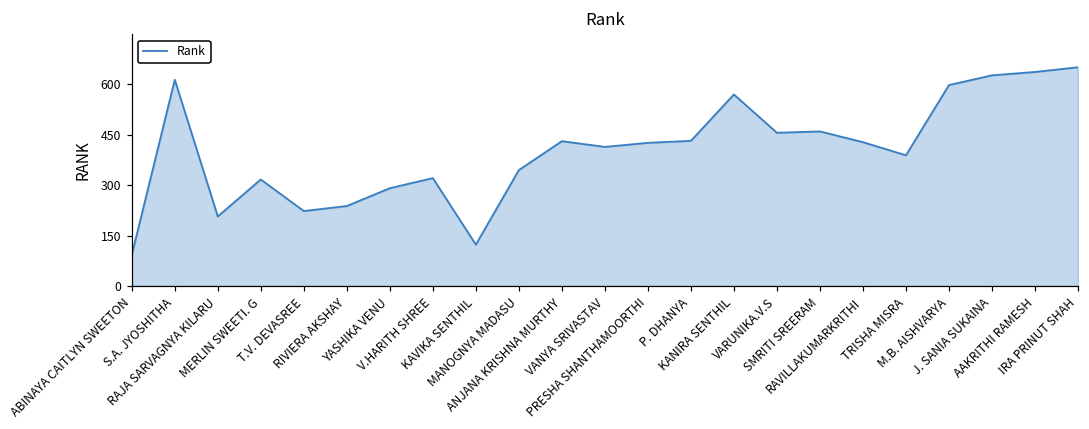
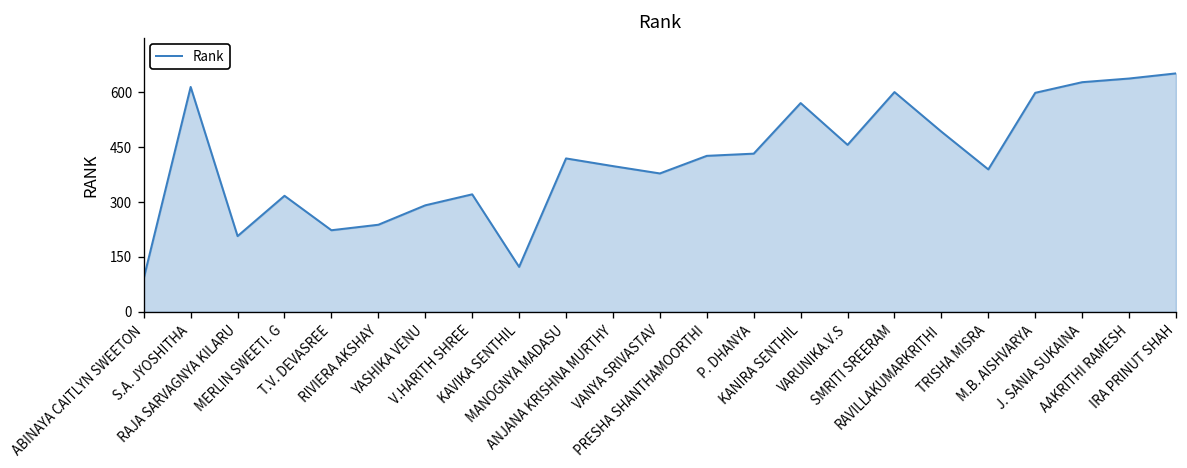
  {
    "ABINAYA CAITLYN SWEETON": 90,
    "S.A. JYOSHITHA": 610,
    "RAJA SARVAGNYA KILARU": 210,
    "MERLIN SWEETI. G": 320,
    "T.V. DEVASREE": 220,
    "RIVIERA AKSHAY": 240,
    "YASHIKA VENU": 290,
    "V.HARITH SHREE": 320,
    "KAVIKA SENTHIL": 120,
-   "MANOGNYA MADASU": 350,
-   "ANJANA KRISHNA MURTHY": 430,
-   "VANYA SRIVASTAV": 410,
+   "MANOGNYA MADASU": 420,
+   "ANJANA KRISHNA MURTHY": 400,
+   "VANYA SRIVASTAV": 380,
    "PRESHA SHANTHAMOORTHI": 430,
    "P. DHANYA": 430,
    "KANIRA SENTHIL": 570,
    "VARUNIKA.V.S": 460,
-   "SMRITI SREERAM": 460,
-   "RAVILLAKUMARKRITHI": 430,
+   "SMRITI SREERAM": 600,
+   "RAVILLAKUMARKRITHI": 490,
    "TRISHA MISRA": 390,
    "M.B. AISHVARYA": 600,
    "J. SANIA SUKAINA": 630,
    "AAKRITHI RAMESH": 640,
    "IRA PRINUT SHAH": 650
  }
